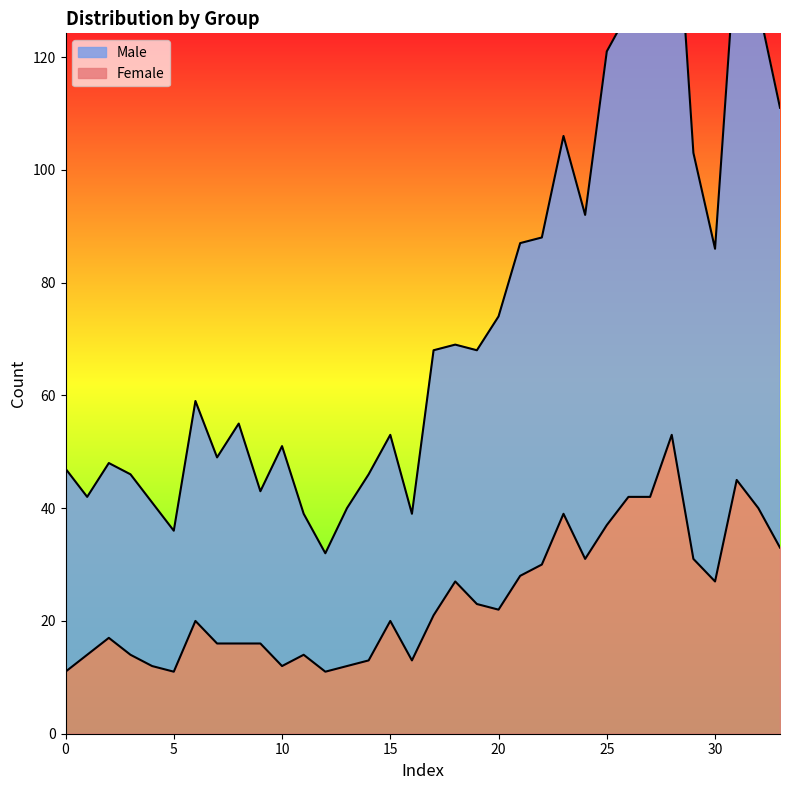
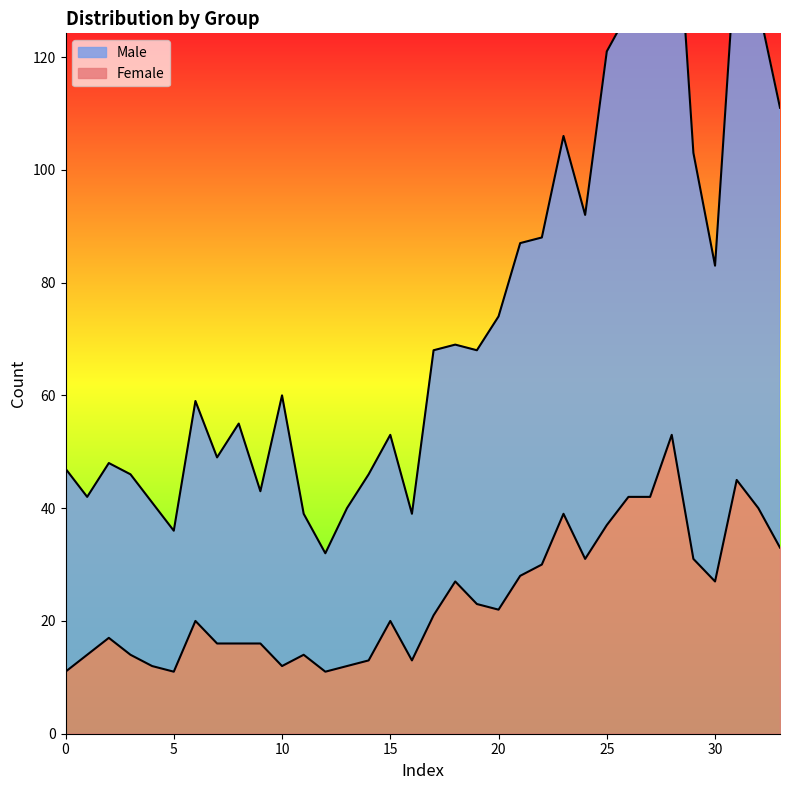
  {
    "Female": {
      "0": 11,
      "5": 11,
      "10": 12,
      "15": 20,
      "20": 22,
      "25": 37,
      "30": 27
    },
    "Male": {
      "0": 36,
      "5": 25,
-     "10": 39,
+     "10": 48,
      "15": 33,
      "20": 52,
      "25": 84,
-     "30": 59
+     "30": 56
    }
  }
